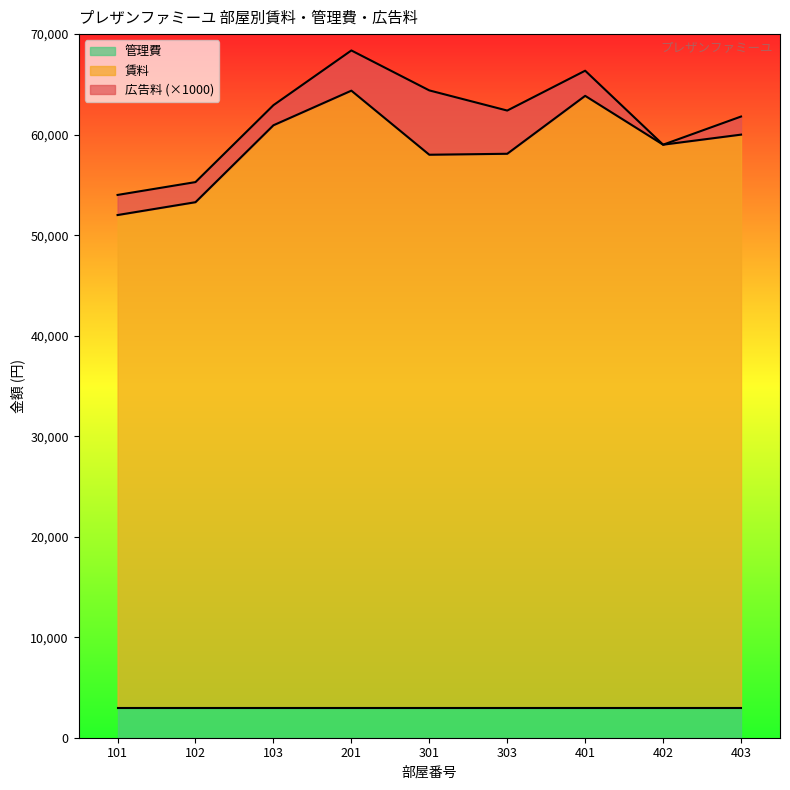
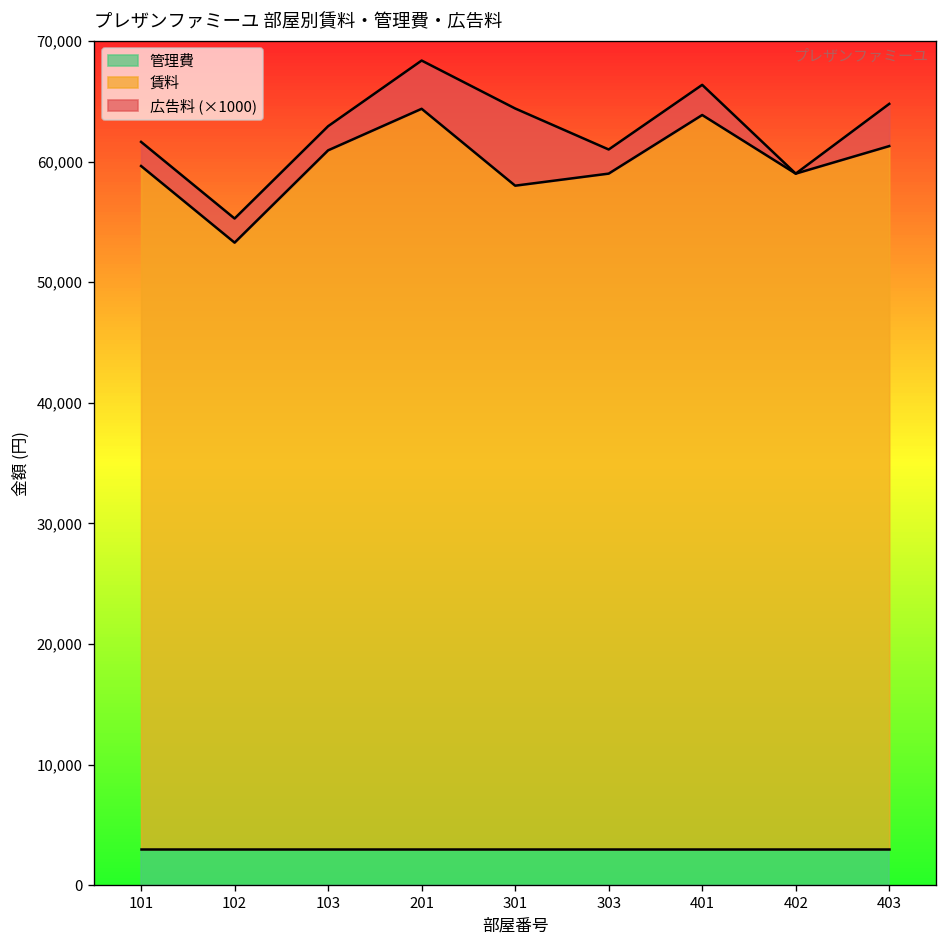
  {
    "管理費": {
      "101": "3,000",
      "102": "3,000",
      "103": "3,000",
      "201": "3,000",
      "301": "3,000",
      "303": "3,000",
      "401": "3,000",
      "402": "3,000",
      "403": "3,000"
    },
    "賃料": {
-     "101": "52,000",
+     "101": "59,600",
      "102": "53,300",
      "103": "60,900",
      "201": "64,400",
      "301": "58,000",
-     "303": "58,100",
+     "303": "59,000",
      "401": "63,900",
-     "403": "60,000"
+     "403": "61,300"
    },
    "広告料 (×1000)": {
      "101": "2,000",
-     "303": "4,300",
-     "403": "1,800"
+     "303": "2,000",
+     "403": "3,500"
    }
  }
